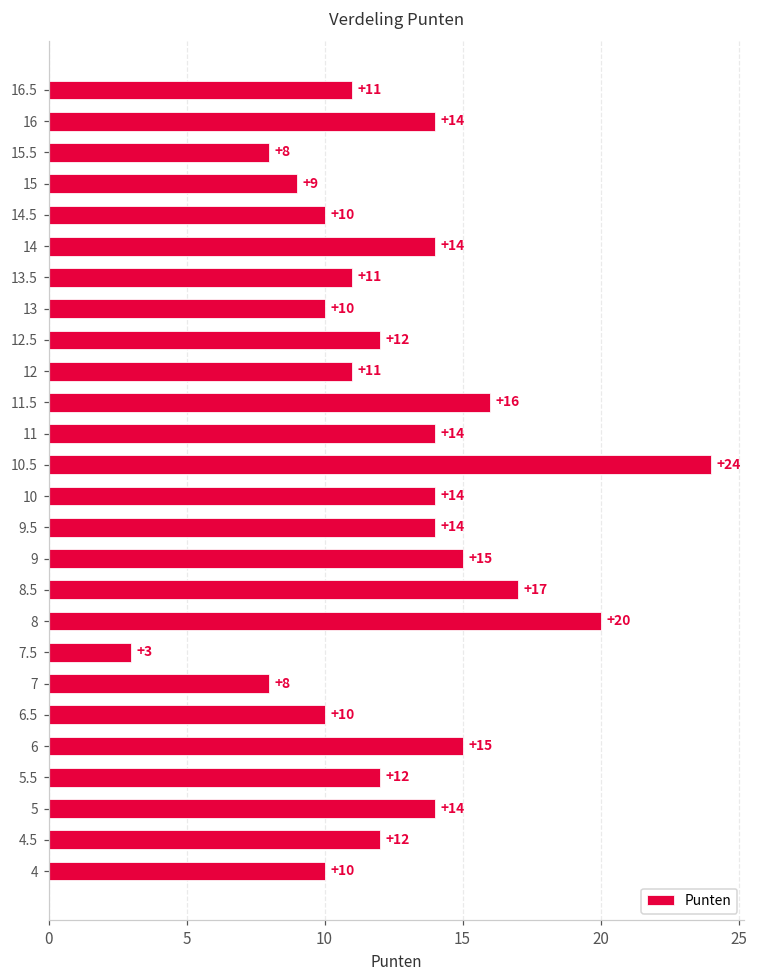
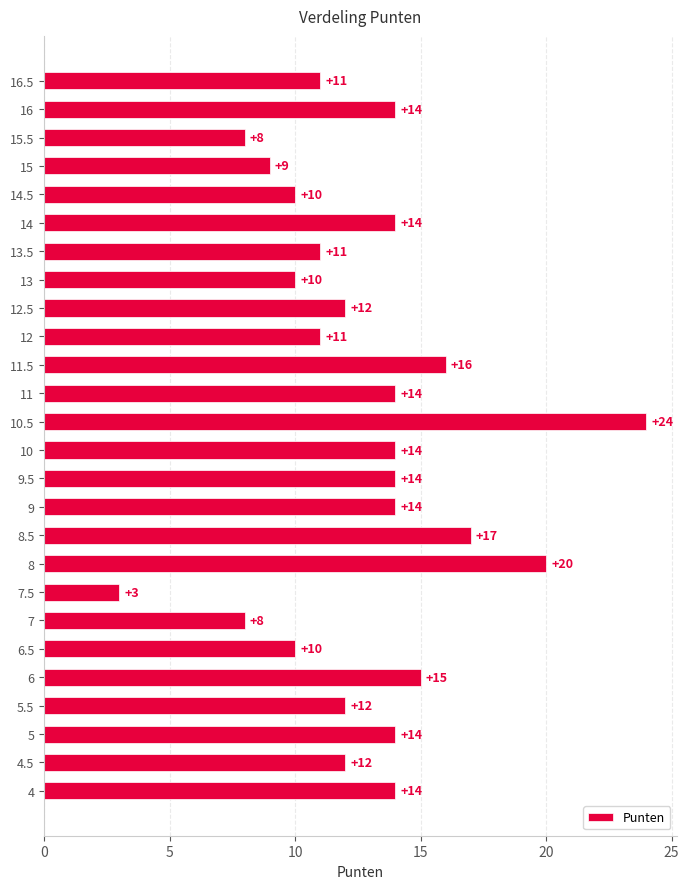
  {
    "16.5": "+11",
    "16": "+14",
    "15.5": "+8",
    "15": "+9",
    "14.5": "+10",
    "14": "+14",
    "13.5": "+11",
    "13": "+10",
    "12.5": "+12",
    "12": "+11",
    "11.5": "+16",
    "11": "+14",
    "10.5": "+24",
    "10": "+14",
    "9.5": "+14",
-   "9": "+15",
+   "9": "+14",
    "8.5": "+17",
    "8": "+20",
    "7.5": "+3",
    "7": "+8",
    "6.5": "+10",
    "6": "+15",
    "5.5": "+12",
    "5": "+14",
    "4.5": "+12",
-   "4": "+10"
+   "4": "+14"
  }
